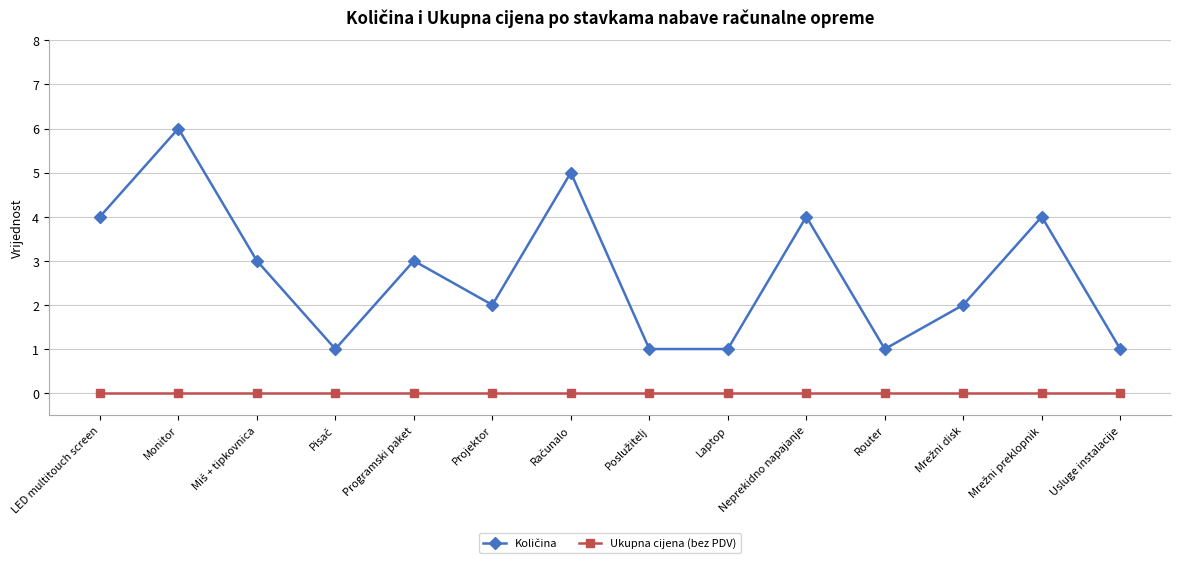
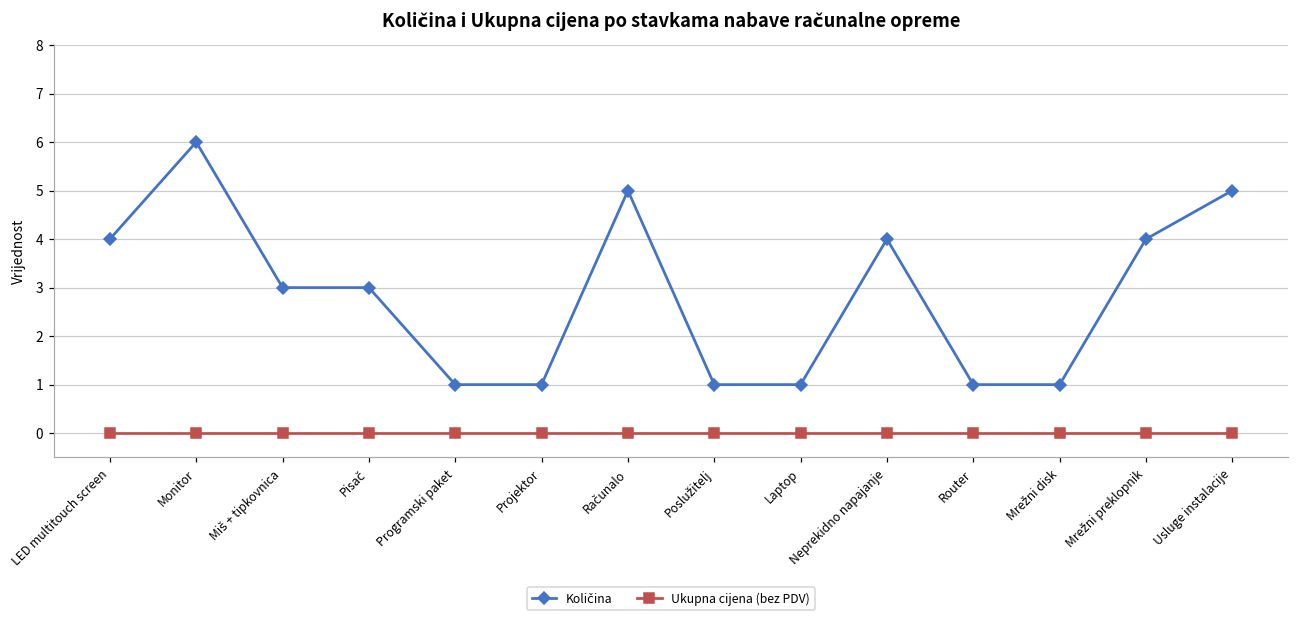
  {
    "Količina": {
      "LED multitouch screen": 4,
      "Monitor": 6,
      "Miš + tipkovnica": 3,
-     "Pisač": 1,
-     "Programski paket": 3,
-     "Projektor": 2,
+     "Pisač": 3,
+     "Programski paket": 1,
+     "Projektor": 1,
      "Računalo": 5,
      "Poslužitelj": 1,
      "Laptop": 1,
      "Neprekidno napajanje": 4,
      "Router": 1,
-     "Mrežni disk": 2,
+     "Mrežni disk": 1,
      "Mrežni preklopnik": 4,
-     "Usluge instalacije": 1
+     "Usluge instalacije": 5
    },
    "Ukupna cijena (bez PDV)": {
      "LED multitouch screen": 0,
      "Monitor": 0,
      "Miš + tipkovnica": 0,
      "Pisač": 0,
      "Programski paket": 0,
      "Projektor": 0,
      "Računalo": 0,
      "Poslužitelj": 0,
      "Laptop": 0,
      "Neprekidno napajanje": 0,
      "Router": 0,
      "Mrežni disk": 0,
      "Mrežni preklopnik": 0,
      "Usluge instalacije": 0
    }
  }
